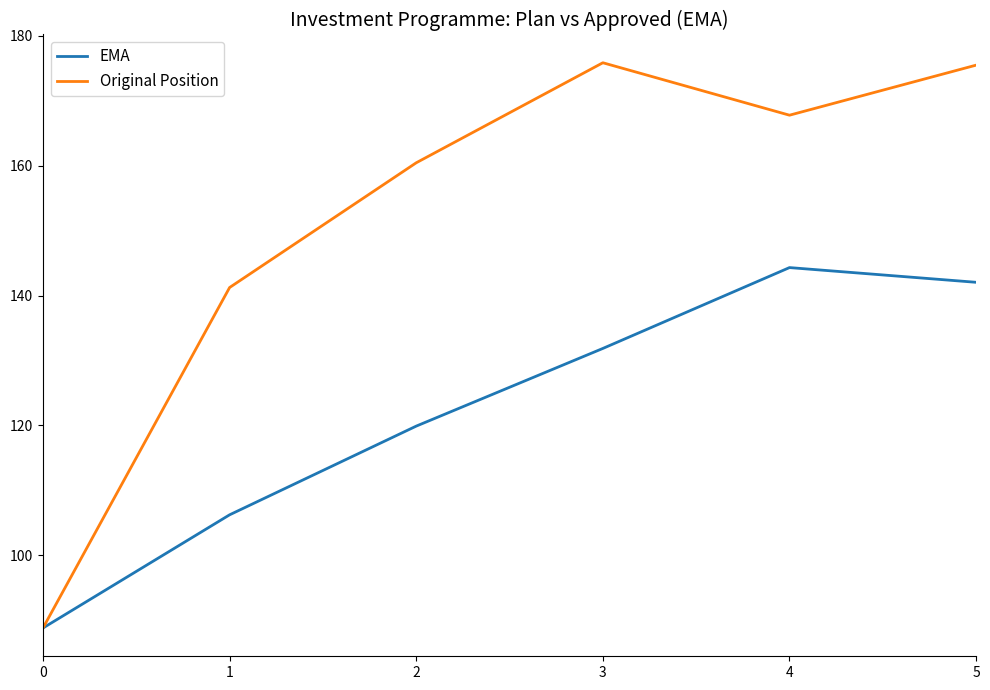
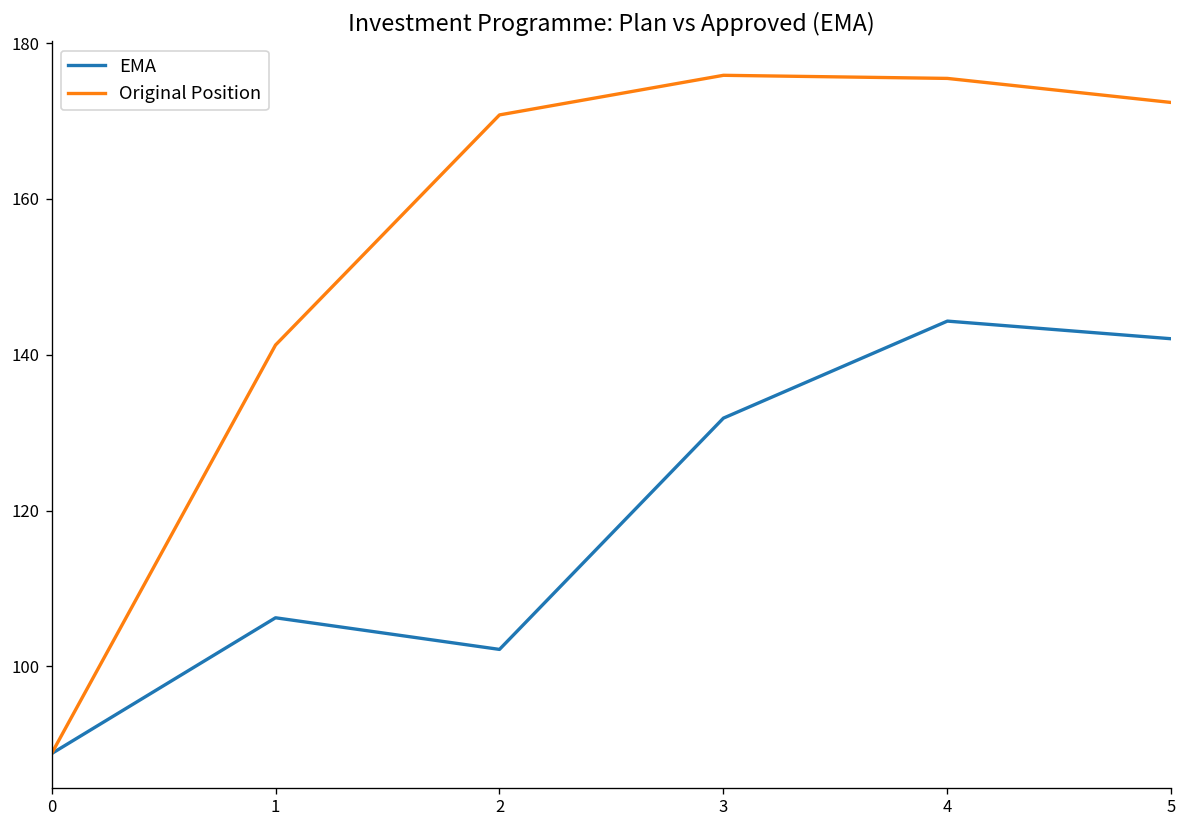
  {
    "EMA": {
      "1": 106,
-     "2": 120,
+     "2": 102,
      "3": 132,
      "4": 144,
      "5": 142
    },
    "Original Position": {
      "1": 141,
-     "2": 160,
+     "2": 171,
      "3": 176,
-     "4": 168,
-     "5": 176
+     "4": 175,
+     "5": 172
    }
  }
